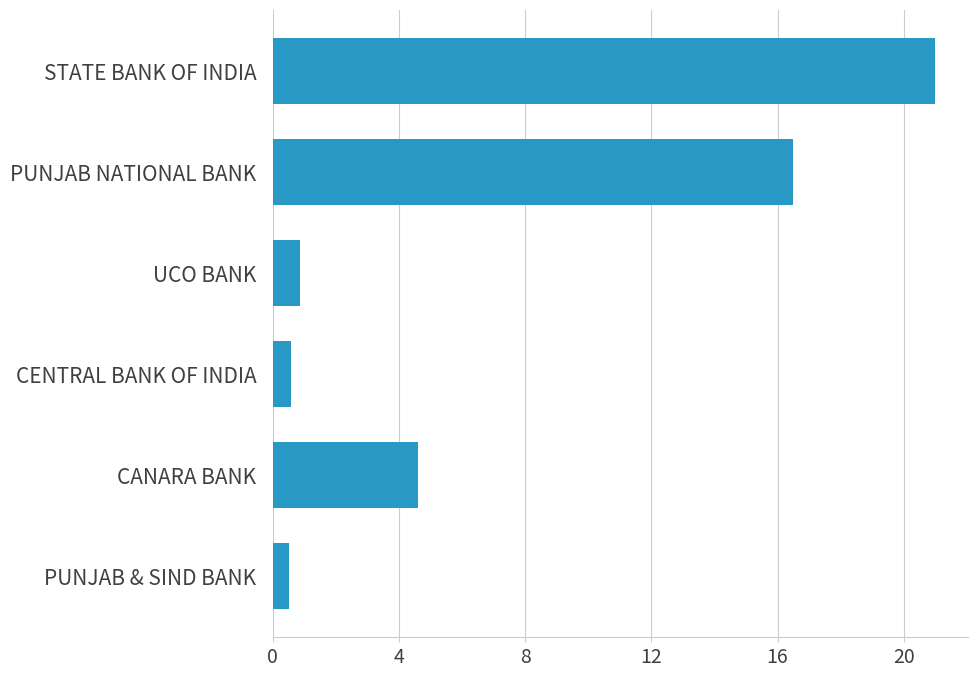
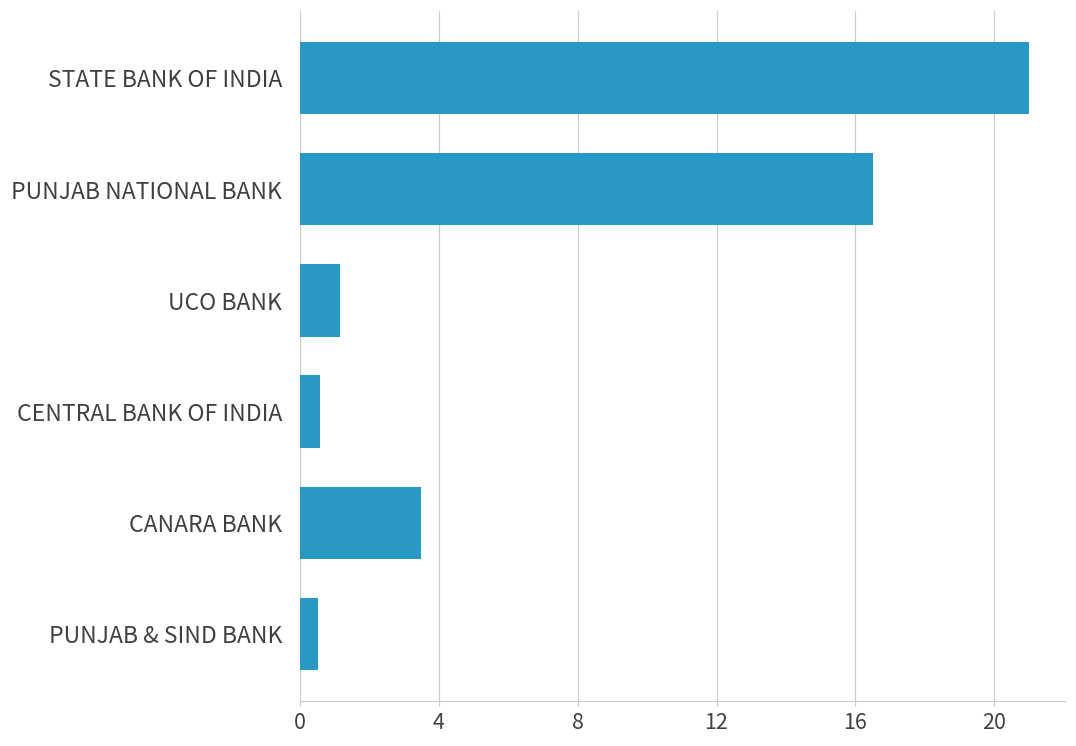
  {
    "STATE BANK OF INDIA": 21.0,
    "PUNJAB NATIONAL BANK": 16.5,
-   "UCO BANK": 0.9,
+   "UCO BANK": 1.1,
    "CENTRAL BANK OF INDIA": 0.6,
-   "CANARA BANK": 4.6,
+   "CANARA BANK": 3.5,
    "PUNJAB & SIND BANK": 0.5
  }
